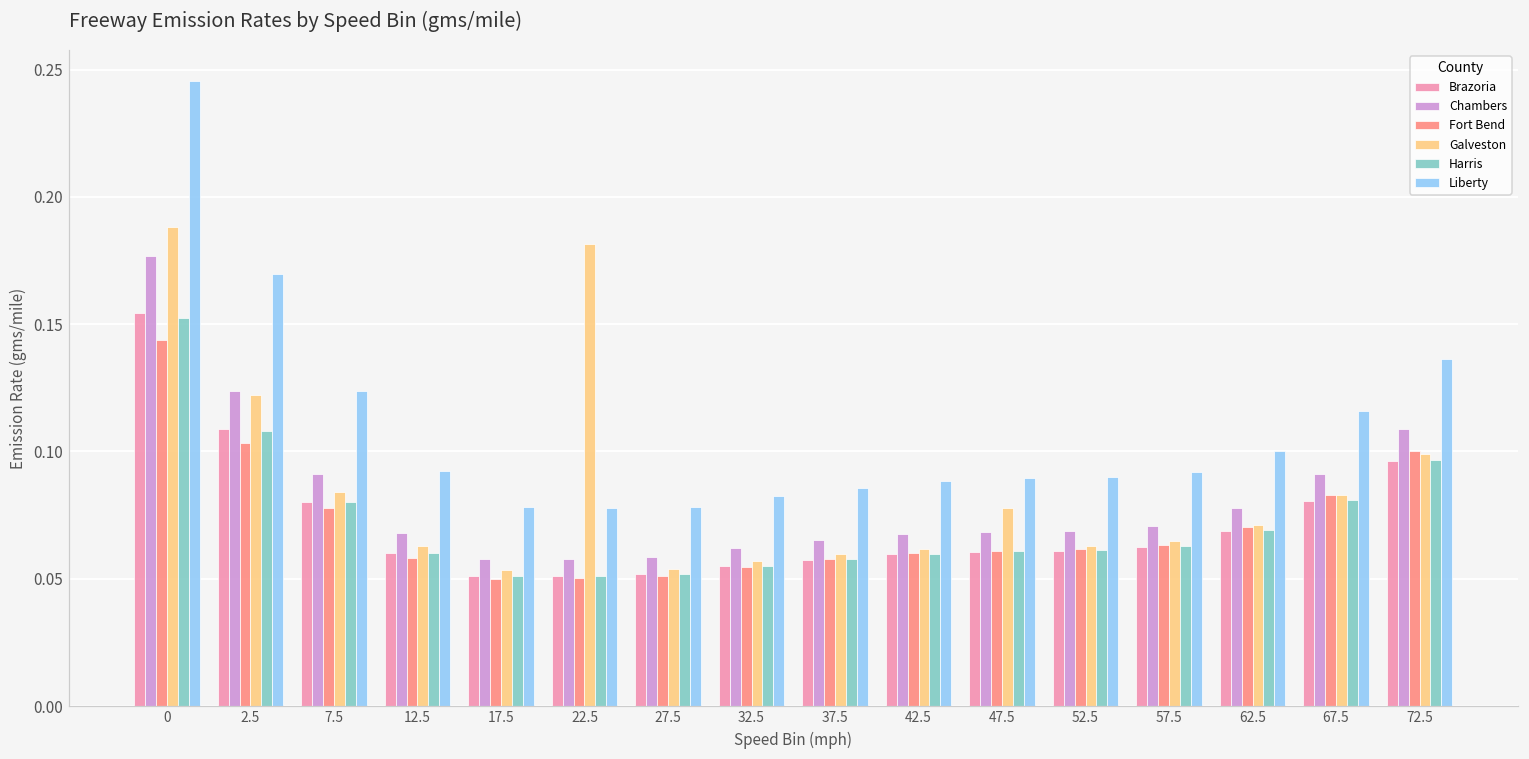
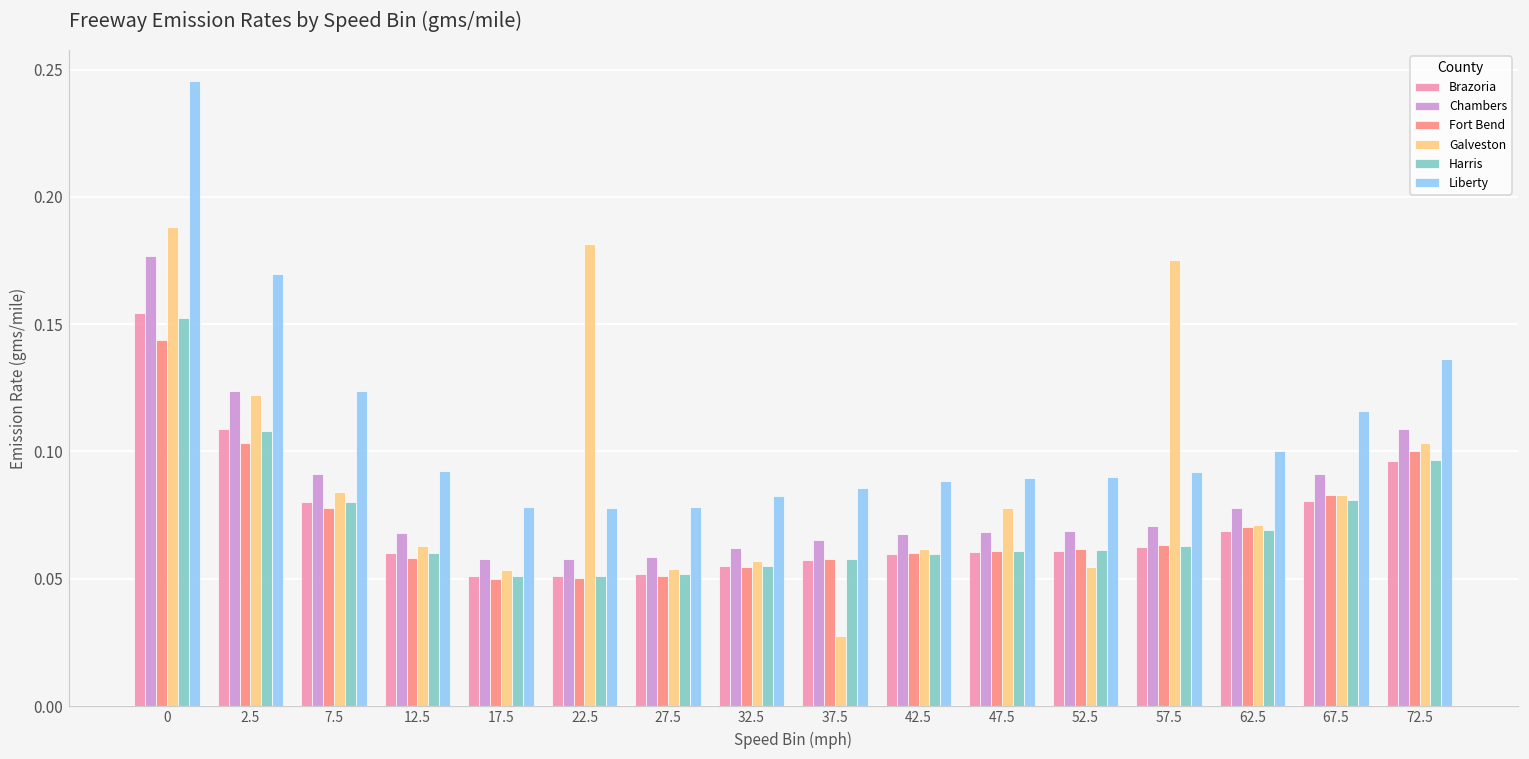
  {
    "Galveston": {
      "0": 0.188,
      "2.5": 0.122,
      "7.5": 0.084,
      "12.5": 0.063,
      "17.5": 0.053,
      "22.5": 0.182,
      "27.5": 0.054,
      "32.5": 0.057,
-     "37.5": 0.060,
+     "37.5": 0.028,
      "42.5": 0.062,
      "47.5": 0.078,
-     "52.5": 0.063,
-     "57.5": 0.065,
+     "52.5": 0.055,
+     "57.5": 0.175,
      "62.5": 0.071,
      "67.5": 0.083,
-     "72.5": 0.099
+     "72.5": 0.103
    }
  }
